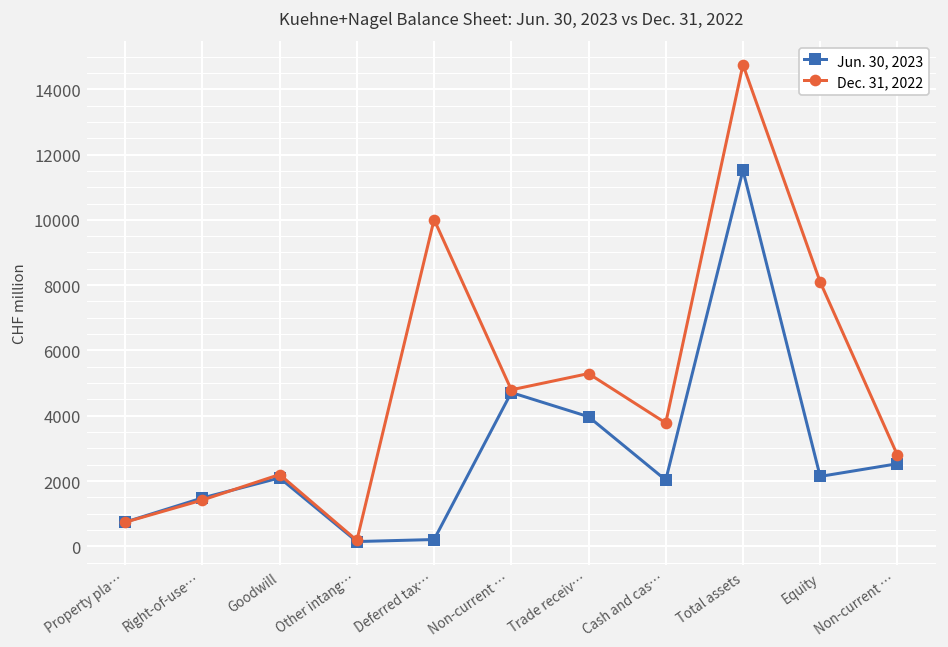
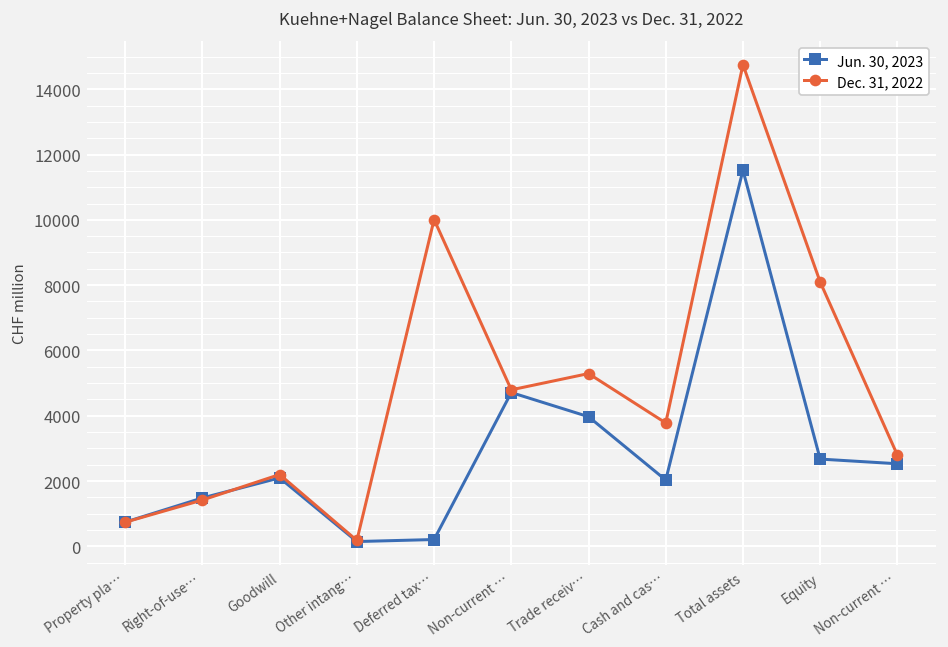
  {
    "Jun. 30, 2023": {
      "Goodwill": 2100,
      "Deferred tax…": 200,
      "Trade receiv…": 4000,
      "Cash and cas…": 2000,
      "Total assets": 11500,
-     "Equity": 2100
+     "Equity": 2700
    },
    "Dec. 31, 2022": {
      "Goodwill": 2200,
      "Deferred tax…": 10000,
      "Trade receiv…": 5300,
      "Cash and cas…": 3800,
      "Total assets": 14800,
      "Equity": 8100
    }
  }
